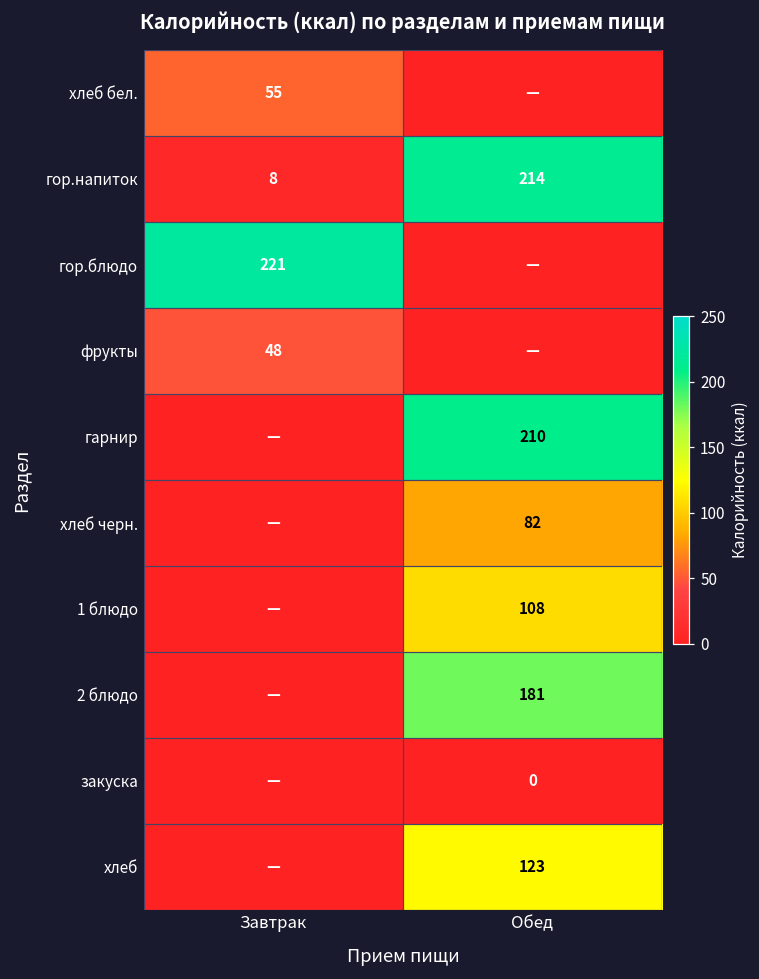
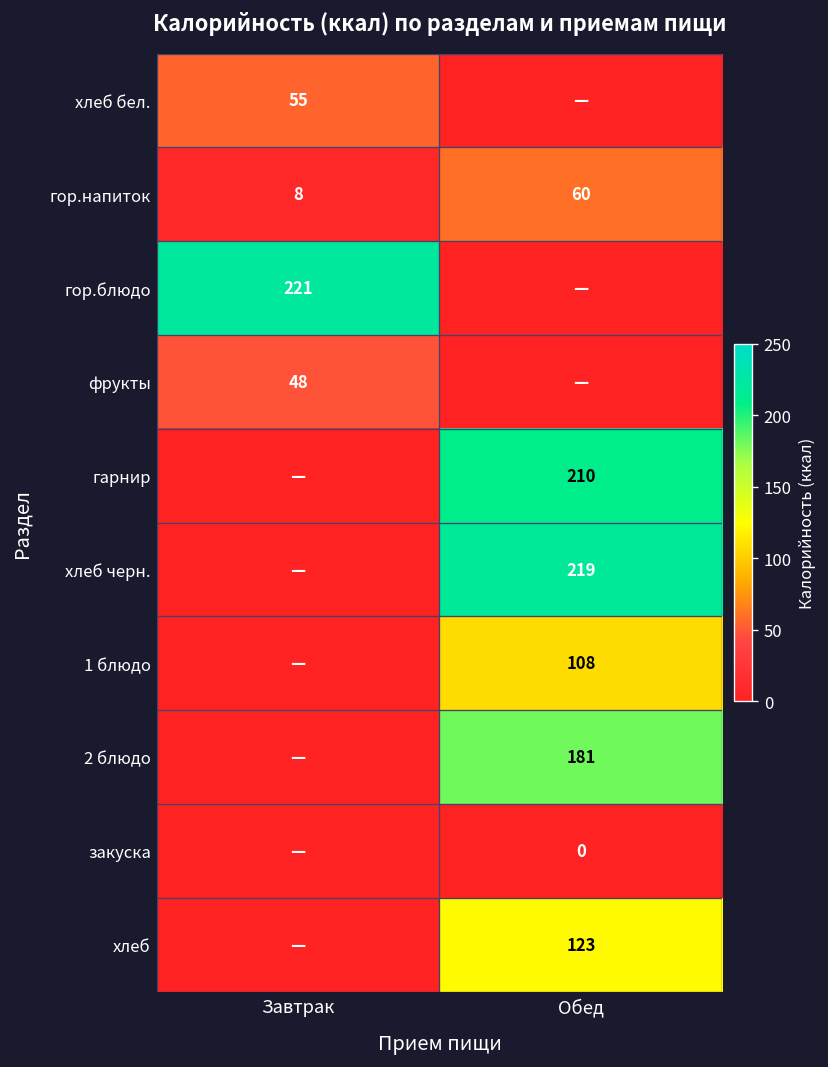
  {
    "хлеб бел.": {
      "Завтрак": 55
    },
    "гор.напиток": {
      "Завтрак": 8,
-     "Обед": 214
+     "Обед": 60
    },
    "гор.блюдо": {
      "Завтрак": 221
    },
    "фрукты": {
      "Завтрак": 48
    },
    "гарнир": {
      "Обед": 210
    },
    "хлеб черн.": {
-     "Обед": 82
+     "Обед": 219
    },
    "1 блюдо": {
      "Обед": 108
    },
    "2 блюдо": {
      "Обед": 181
    },
    "закуска": {
      "Обед": 0
    },
    "хлеб": {
      "Обед": 123
    }
  }
